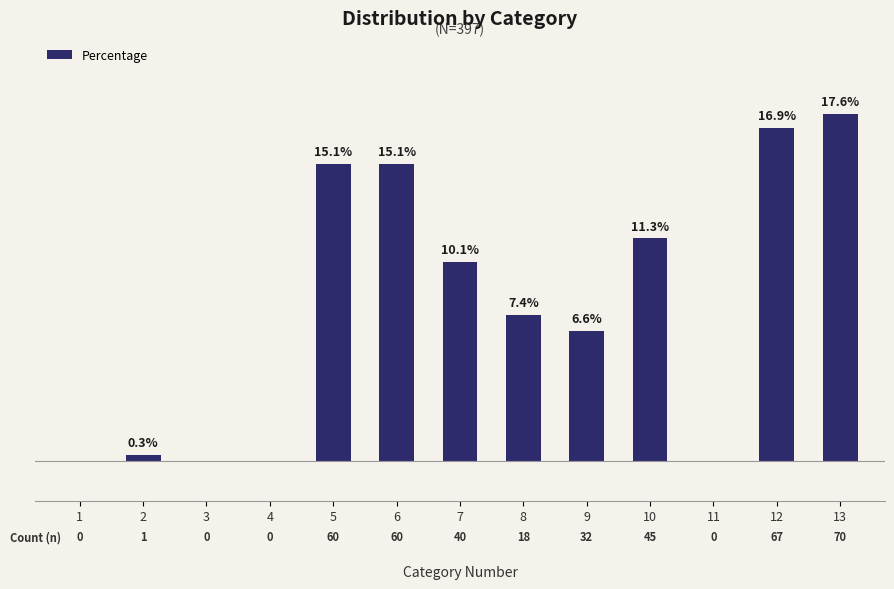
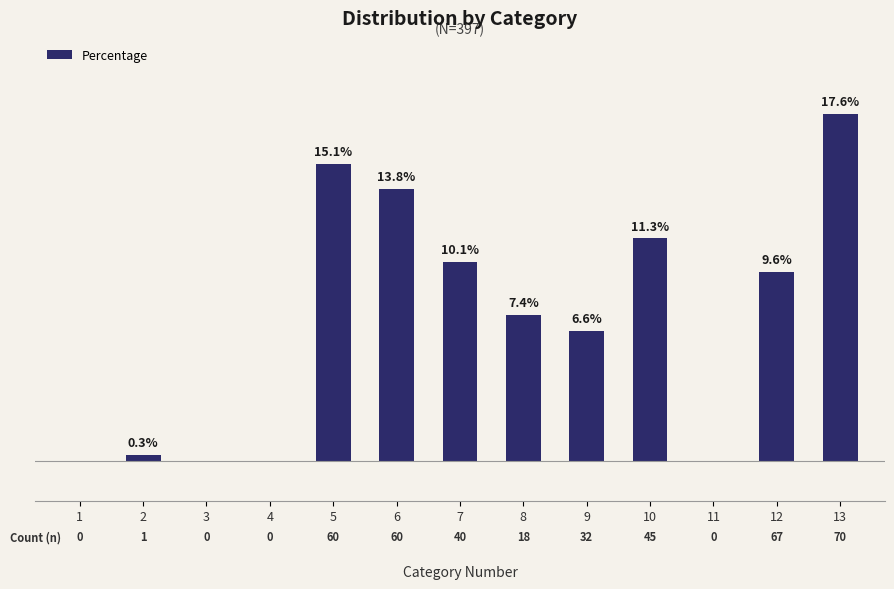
  {
    "2": "0.3%",
    "5": "15.1%",
-   "6": "15.1%",
+   "6": "13.8%",
    "7": "10.1%",
    "8": "7.4%",
    "9": "6.6%",
    "10": "11.3%",
-   "12": "16.9%",
+   "12": "9.6%",
    "13": "17.6%"
  }
